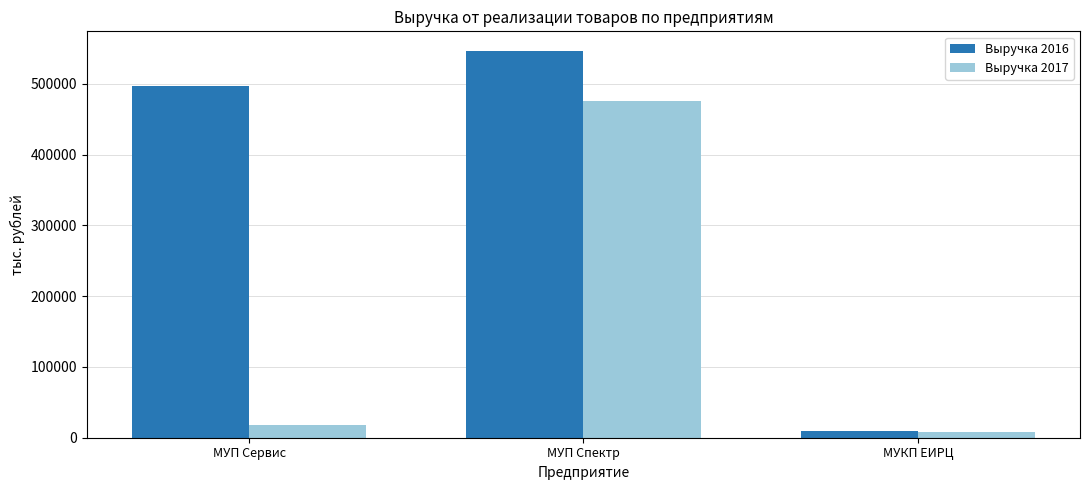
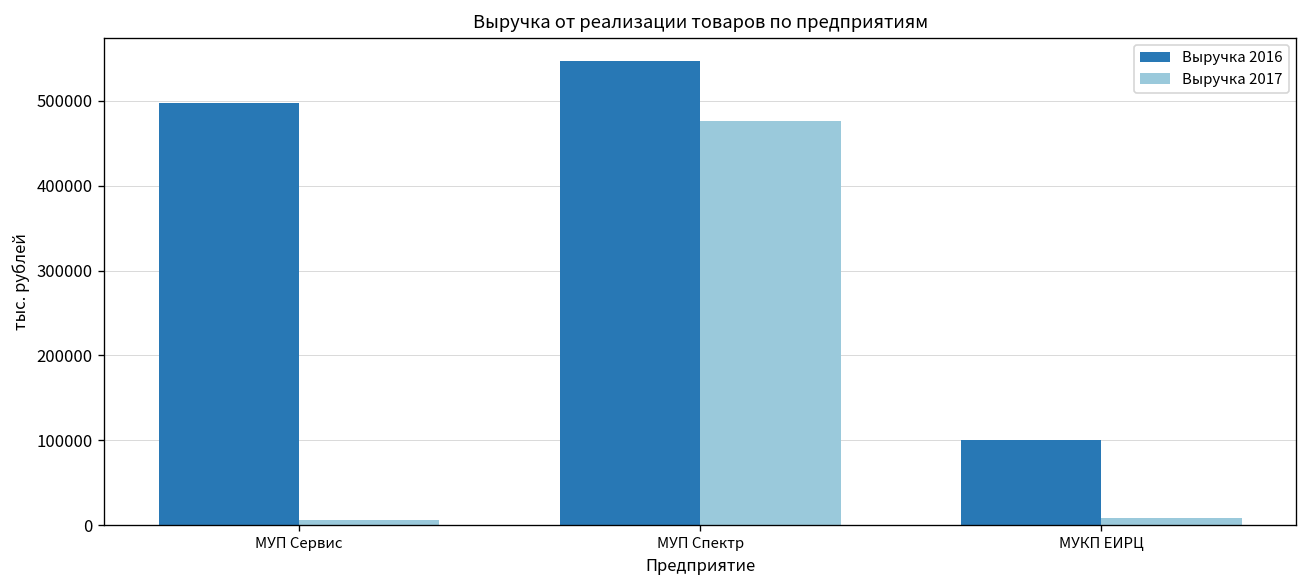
  {
    "Выручка 2016": {
      "МУП Сервис": 500000,
      "МУП Спектр": 550000,
-     "МУКП ЕИРЦ": 10000
+     "МУКП ЕИРЦ": 100000
    },
    "Выручка 2017": {
-     "МУП Сервис": 20000,
+     "МУП Сервис": 10000,
      "МУП Спектр": 480000,
      "МУКП ЕИРЦ": 10000
    }
  }
